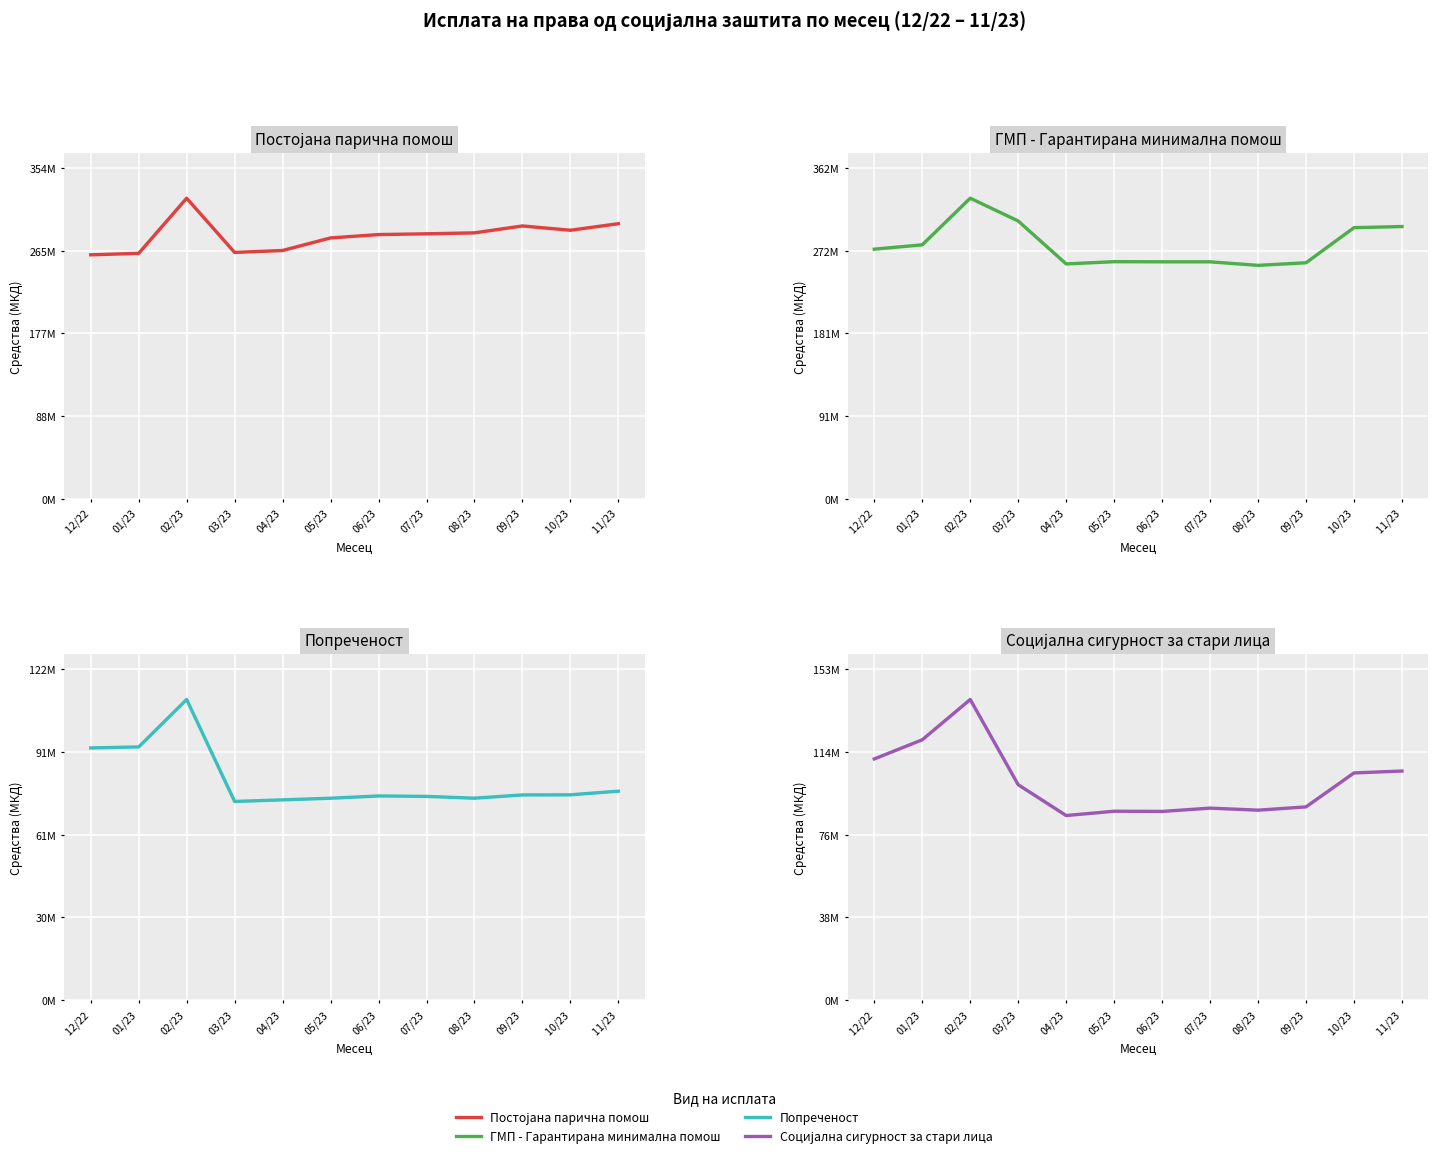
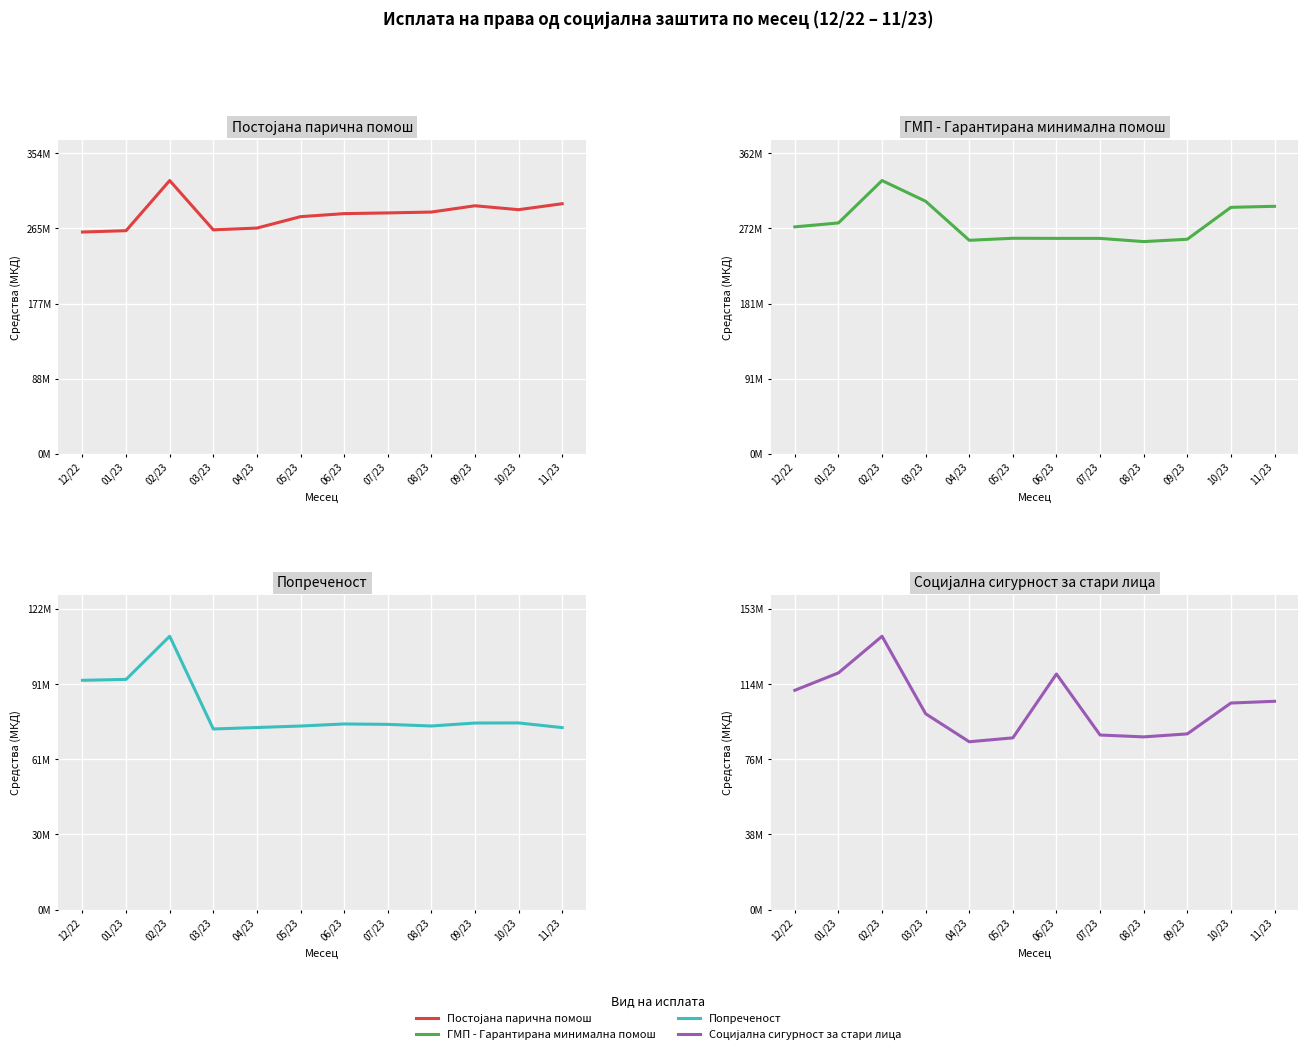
  {
    "Постојана парична помош": {
      "12/22": 260000000,
      "01/23": 260000000,
      "02/23": 320000000,
      "03/23": 260000000,
      "04/23": 270000000,
      "05/23": 280000000,
      "06/23": 280000000,
      "07/23": 280000000,
      "08/23": 280000000,
      "09/23": 290000000,
      "10/23": 290000000,
      "11/23": 290000000
    },
    "ГМП - Гарантирана минимална помош": {
      "12/22": 270000000,
      "01/23": 280000000,
      "02/23": 330000000,
      "03/23": 300000000,
      "04/23": 260000000,
      "05/23": 260000000,
      "06/23": 260000000,
      "07/23": 260000000,
      "08/23": 260000000,
      "09/23": 260000000,
      "10/23": 300000000,
      "11/23": 300000000
    },
    "Попреченост": {
      "12/22": 93000000,
      "01/23": 93000000,
      "02/23": 111000000,
      "03/23": 73000000,
      "04/23": 74000000,
      "05/23": 74000000,
      "06/23": 75000000,
      "07/23": 75000000,
      "08/23": 74000000,
      "09/23": 75000000,
      "10/23": 75000000,
-     "11/23": 77000000
+     "11/23": 74000000
    },
    "Социјална сигурност за стари лица": {
      "12/22": 111000000,
      "01/23": 120000000,
      "02/23": 139000000,
      "03/23": 99000000,
      "04/23": 85000000,
      "05/23": 87000000,
-     "06/23": 87000000,
+     "06/23": 120000000,
      "07/23": 89000000,
      "08/23": 88000000,
      "09/23": 89000000,
      "10/23": 105000000,
      "11/23": 106000000
    }
  }
